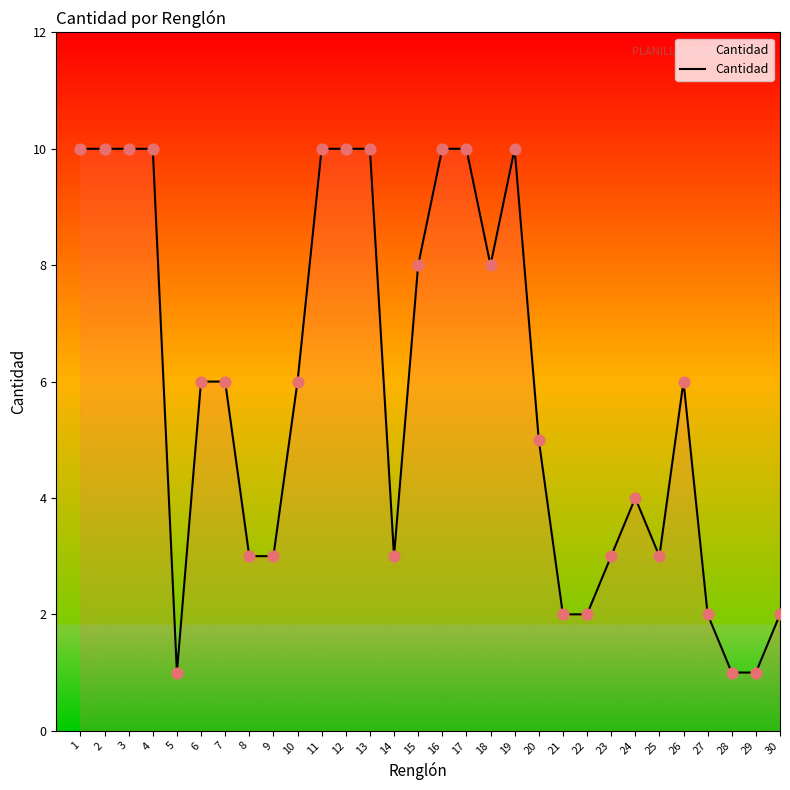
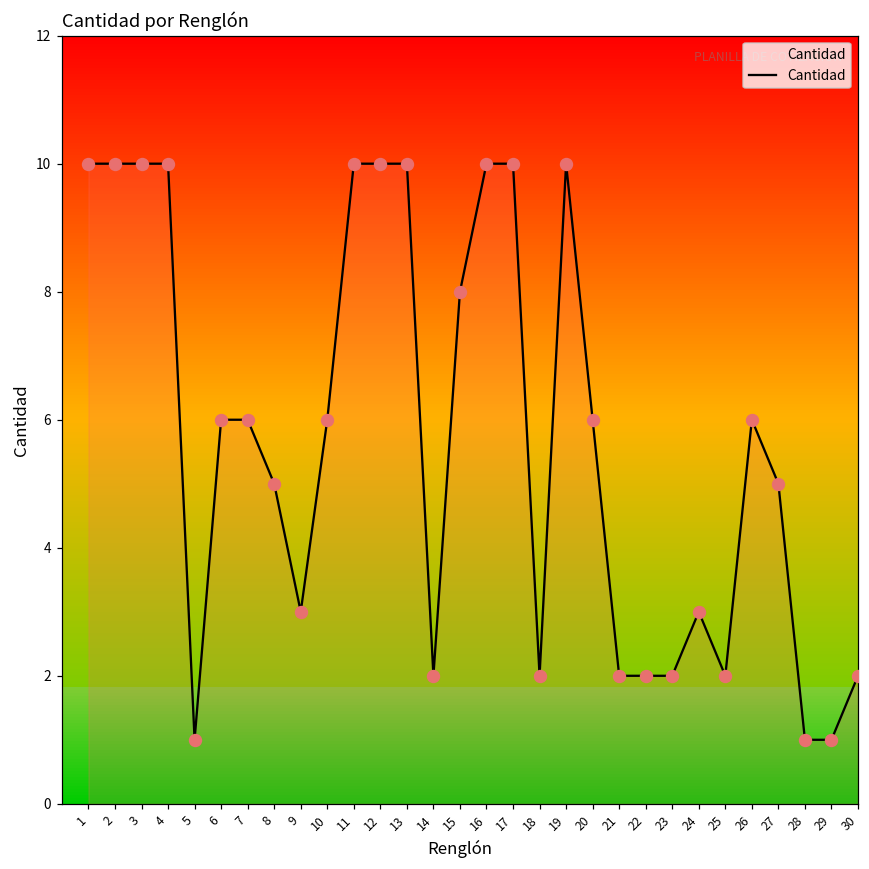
  {
    "1": 10,
    "2": 10,
    "3": 10,
    "4": 10,
    "5": 1,
    "6": 6,
    "7": 6,
-   "8": 3,
+   "8": 5,
    "9": 3,
    "10": 6,
    "11": 10,
    "12": 10,
    "13": 10,
-   "14": 3,
+   "14": 2,
    "15": 8,
    "16": 10,
    "17": 10,
-   "18": 8,
+   "18": 2,
    "19": 10,
-   "20": 5,
+   "20": 6,
    "21": 2,
    "22": 2,
-   "23": 3,
-   "24": 4,
-   "25": 3,
+   "23": 2,
+   "24": 3,
+   "25": 2,
    "26": 6,
-   "27": 2,
+   "27": 5,
    "28": 1,
    "29": 1,
    "30": 2
  }
